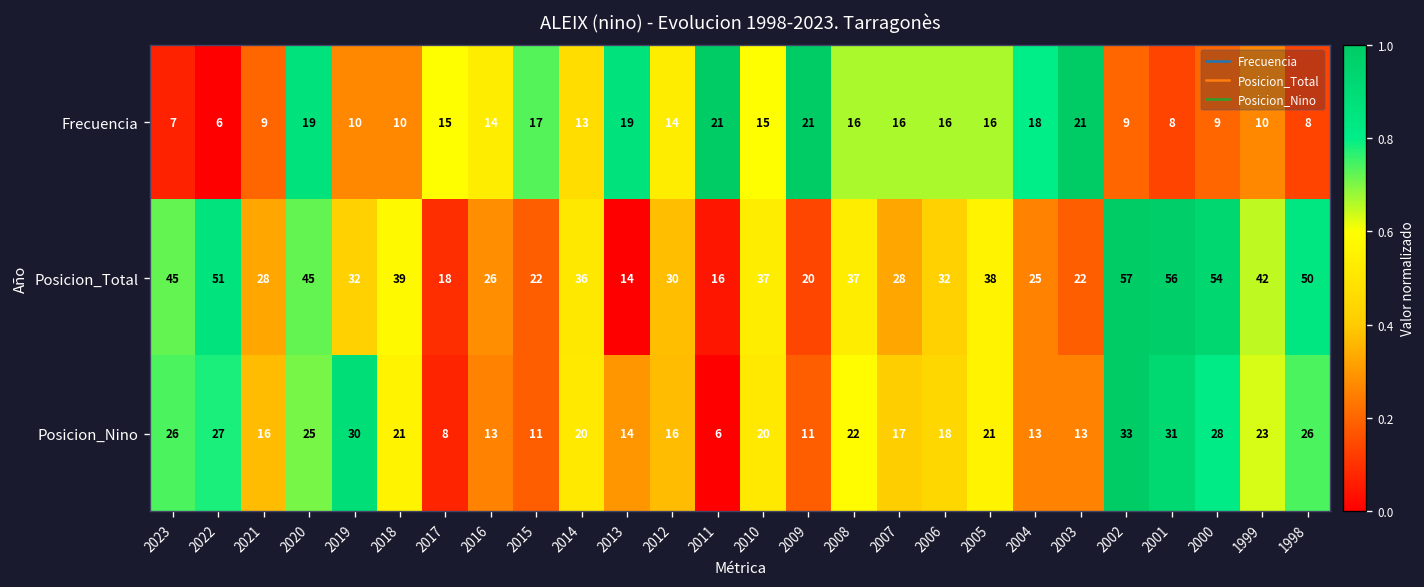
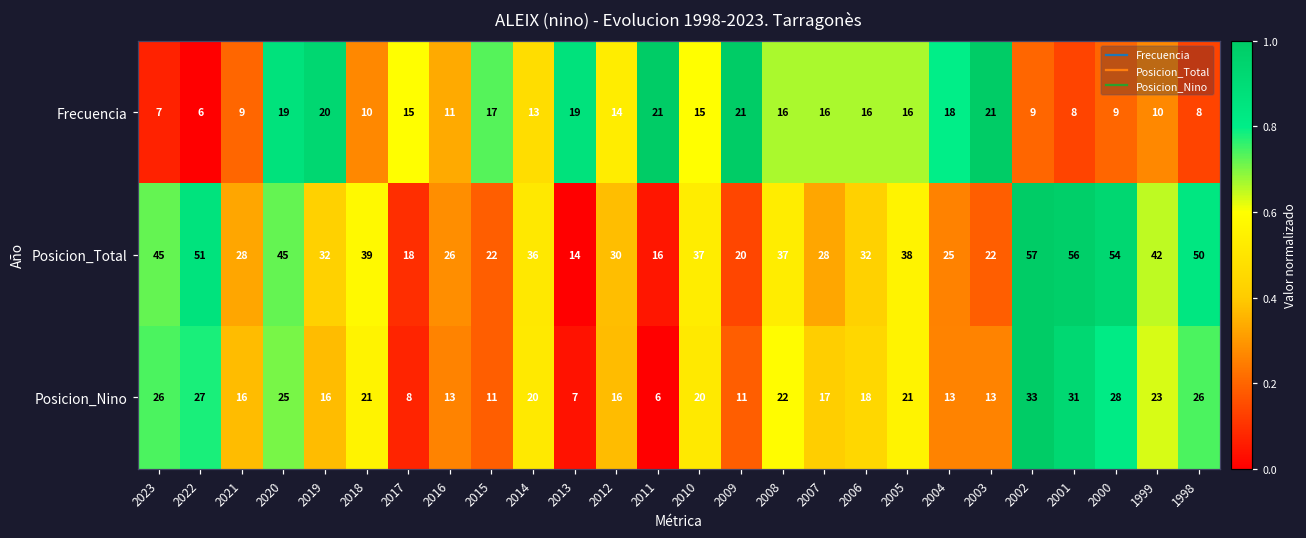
  {
    "Frecuencia": {
      "2023": 7,
      "2022": 6,
      "2021": 9,
      "2020": 19,
-     "2019": 10,
+     "2019": 20,
      "2018": 10,
      "2017": 15,
-     "2016": 14,
+     "2016": 11,
      "2015": 17,
      "2014": 13,
      "2013": 19,
      "2012": 14,
      "2011": 21,
      "2010": 15,
      "2009": 21,
      "2008": 16,
      "2007": 16,
      "2006": 16,
      "2005": 16,
      "2004": 18,
      "2003": 21,
      "2002": 9,
      "2001": 8,
      "2000": 9,
      "1999": 10,
      "1998": 8
    },
    "Posicion_Total": {
      "2023": 45,
      "2022": 51,
      "2021": 28,
      "2020": 45,
      "2019": 32,
      "2018": 39,
      "2017": 18,
      "2016": 26,
      "2015": 22,
      "2014": 36,
      "2013": 14,
      "2012": 30,
      "2011": 16,
      "2010": 37,
      "2009": 20,
      "2008": 37,
      "2007": 28,
      "2006": 32,
      "2005": 38,
      "2004": 25,
      "2003": 22,
      "2002": 57,
      "2001": 56,
      "2000": 54,
      "1999": 42,
      "1998": 50
    },
    "Posicion_Nino": {
      "2023": 26,
      "2022": 27,
      "2021": 16,
      "2020": 25,
-     "2019": 30,
+     "2019": 16,
      "2018": 21,
      "2017": 8,
      "2016": 13,
      "2015": 11,
      "2014": 20,
-     "2013": 14,
+     "2013": 7,
      "2012": 16,
      "2011": 6,
      "2010": 20,
      "2009": 11,
      "2008": 22,
      "2007": 17,
      "2006": 18,
      "2005": 21,
      "2004": 13,
      "2003": 13,
      "2002": 33,
      "2001": 31,
      "2000": 28,
      "1999": 23,
      "1998": 26
    }
  }
